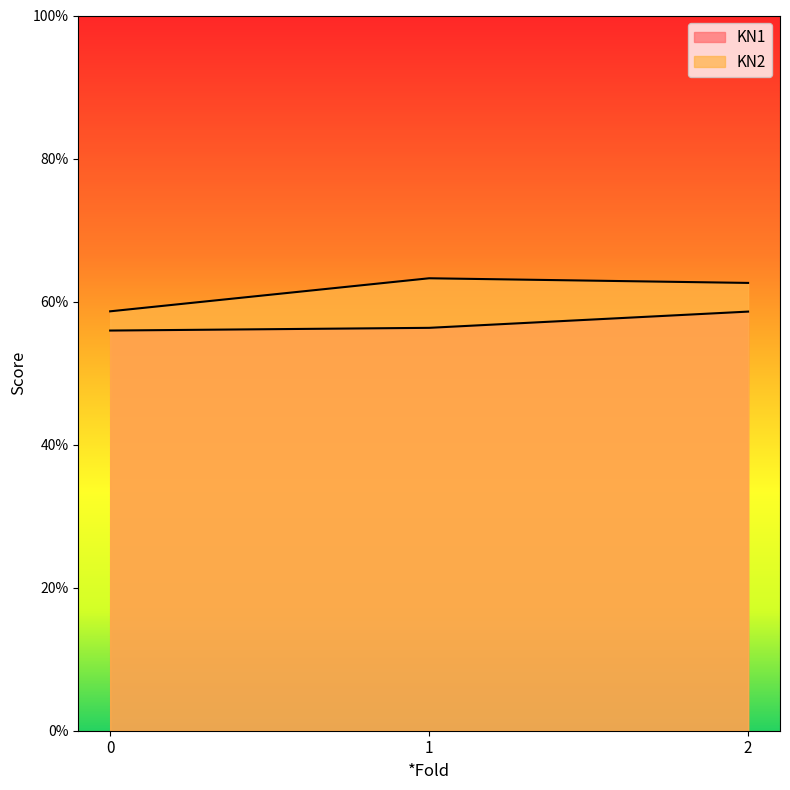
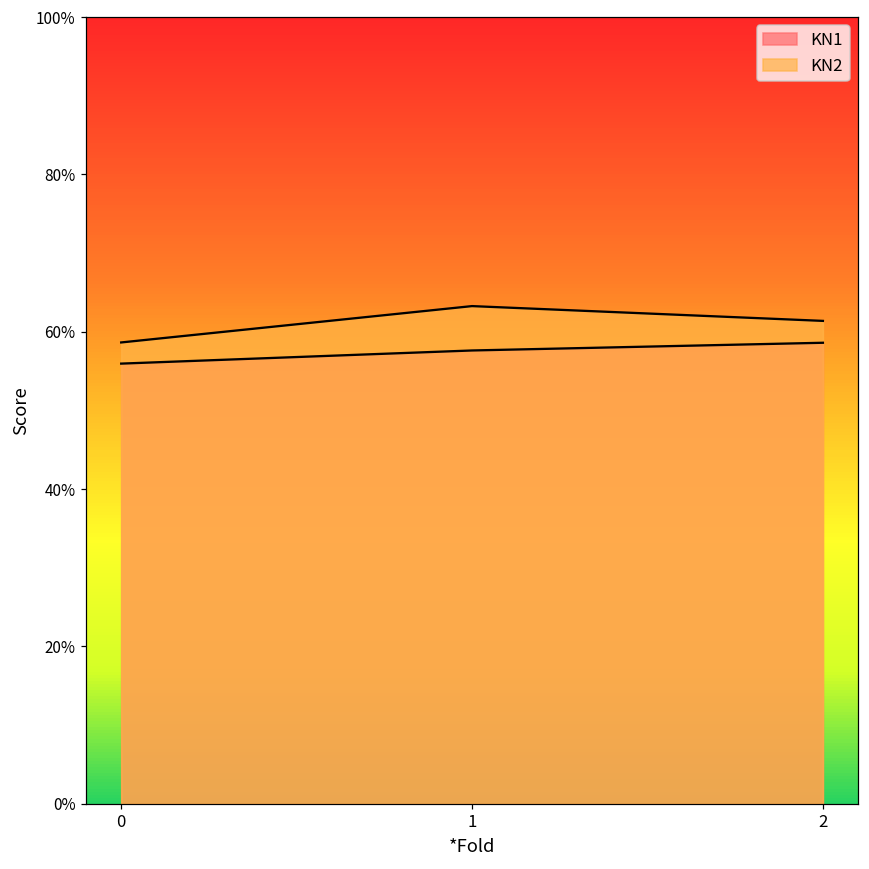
  {
    "KN1": {
      "0": "56%",
-     "1": "56%",
+     "1": "58%",
      "2": "59%"
    },
    "KN2": {
      "0": "59%",
      "1": "63%",
-     "2": "63%"
+     "2": "61%"
    }
  }
